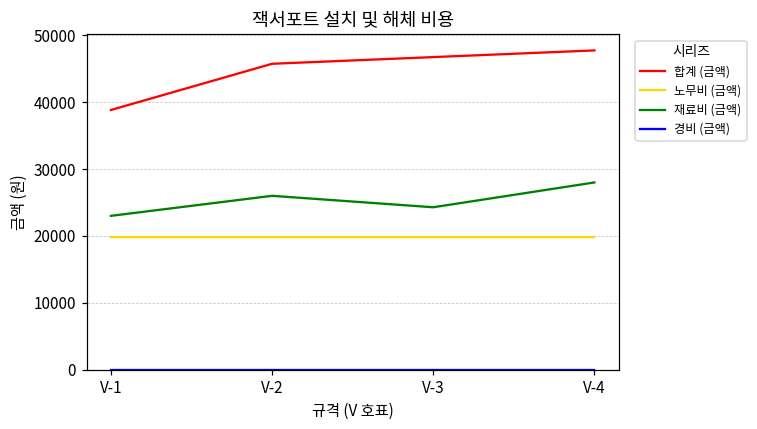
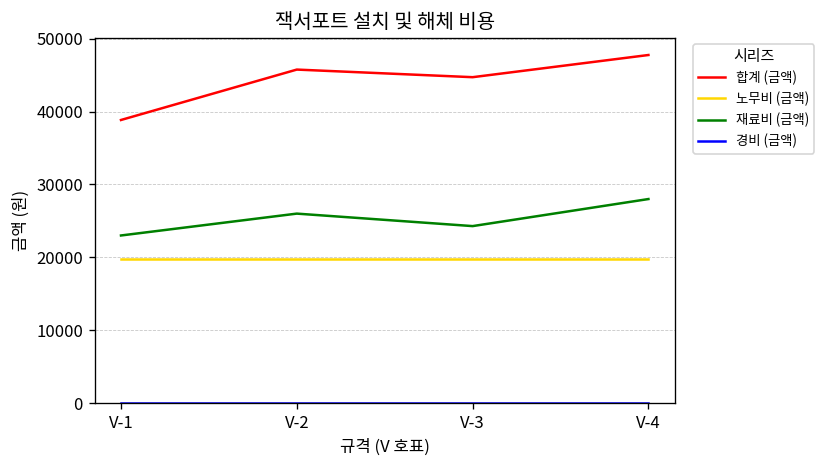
  {
    "합계 (금액)": {
      "V-1": 39000,
      "V-2": 46000,
-     "V-3": 47000,
+     "V-3": 45000,
      "V-4": 48000
    },
    "노무비 (금액)": {
      "V-1": 20000,
      "V-2": 20000,
      "V-3": 20000,
      "V-4": 20000
    },
    "재료비 (금액)": {
      "V-1": 23000,
      "V-2": 26000,
      "V-3": 24000,
      "V-4": 28000
    },
    "경비 (금액)": {
      "V-1": 0,
      "V-2": 0,
      "V-3": 0,
      "V-4": 0
    }
  }
